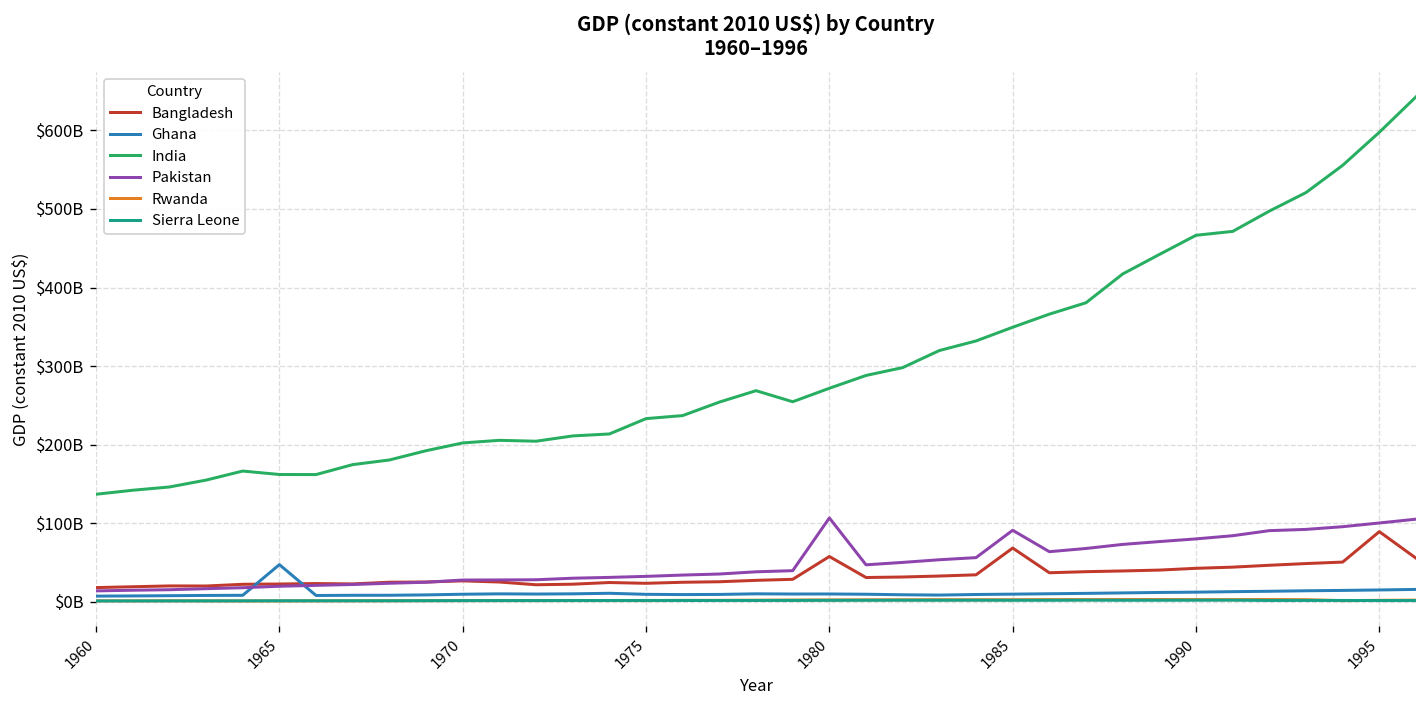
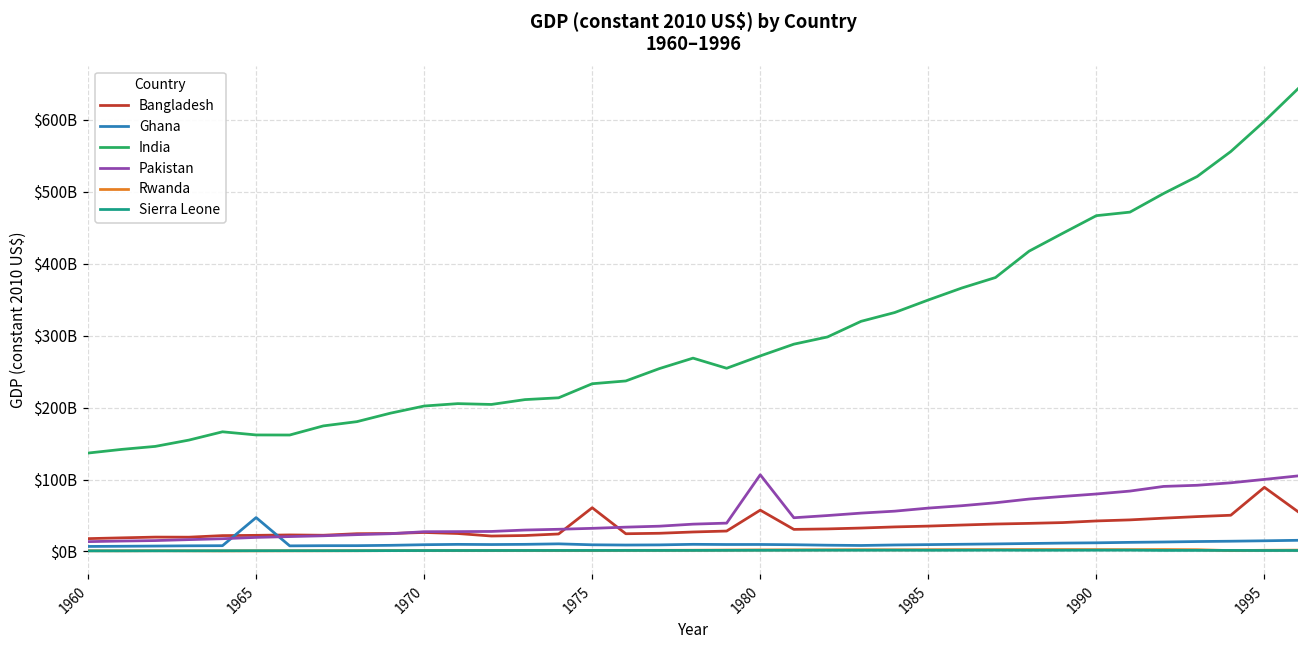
  {
    "Bangladesh": {
      "1960": "$20000000000",
-     "1975": "$20000000000",
+     "1975": "$60000000000",
      "1980": "$60000000000",
-     "1985": "$70000000000",
+     "1985": "$40000000000",
      "1990": "$40000000000",
      "1995": "$90000000000"
    },
    "Ghana": {
      "1960": "$10000000000",
      "1965": "$50000000000",
      "1970": "$10000000000",
      "1975": "$10000000000",
      "1980": "$10000000000",
      "1985": "$10000000000",
      "1990": "$10000000000",
      "1995": "$10000000000"
    },
    "Pakistan": {
      "1960": "$10000000000",
      "1975": "$30000000000",
      "1980": "$110000000000",
-     "1985": "$90000000000",
+     "1985": "$60000000000",
      "1990": "$80000000000",
      "1995": "$100000000000"
    }
  }
